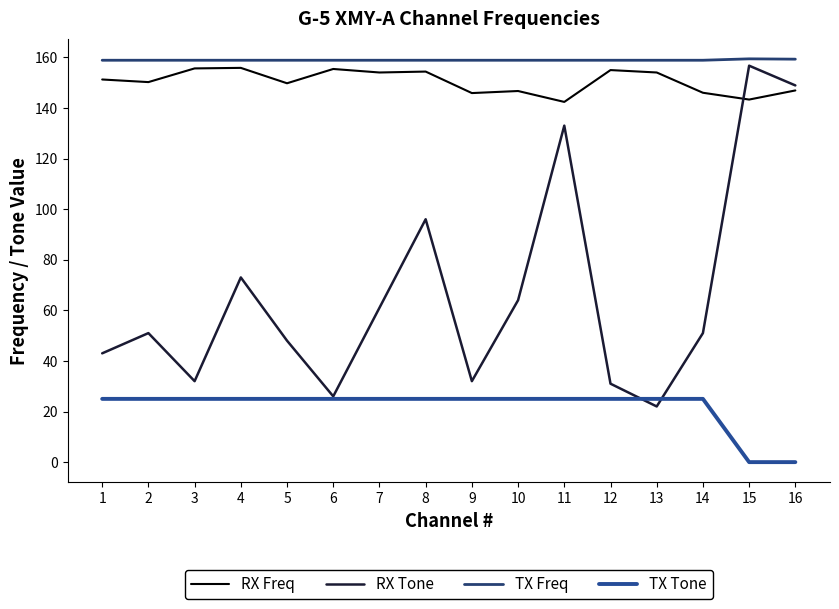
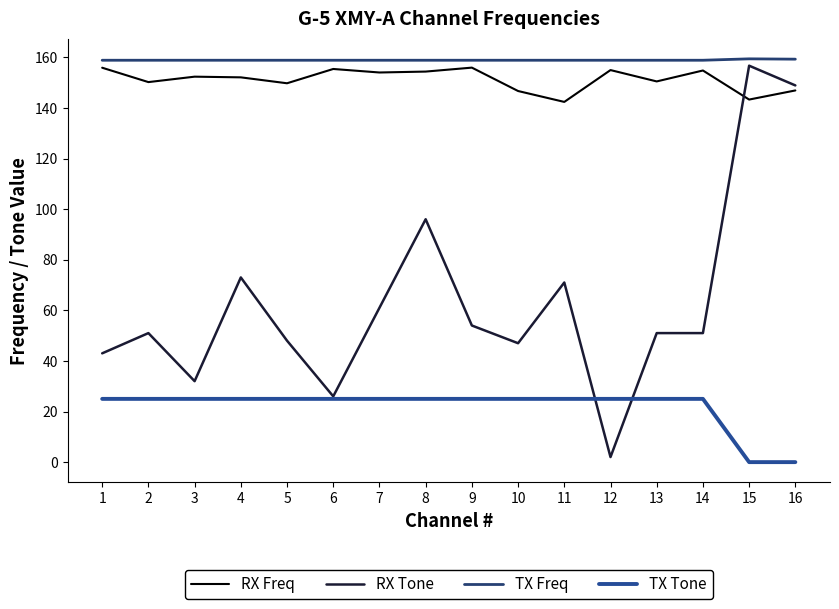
  {
    "RX Freq": {
-     "1": 151,
+     "1": 156,
      "2": 150,
-     "3": 156,
-     "4": 156,
+     "3": 152,
+     "4": 152,
      "5": 150,
      "6": 155,
      "7": 154,
      "8": 154,
-     "9": 146,
+     "9": 156,
      "10": 147,
      "11": 142,
      "12": 155,
-     "13": 154,
-     "14": 146,
+     "13": 150,
+     "14": 155,
      "15": 143,
      "16": 147
    },
    "RX Tone": {
      "1": 43,
      "2": 51,
      "3": 32,
      "4": 73,
      "5": 48,
      "7": 61,
      "8": 96,
-     "9": 32,
-     "10": 64,
-     "11": 133,
-     "12": 31,
-     "13": 22,
+     "9": 54,
+     "10": 47,
+     "11": 71,
+     "12": 2,
+     "13": 51,
      "14": 51,
      "15": 157,
      "16": 149
    }
  }
